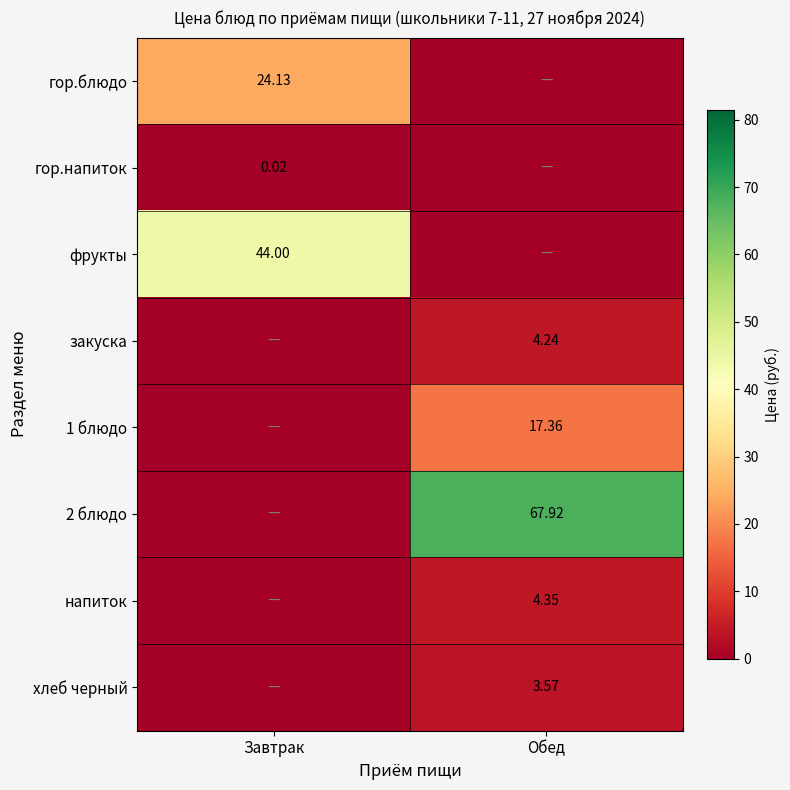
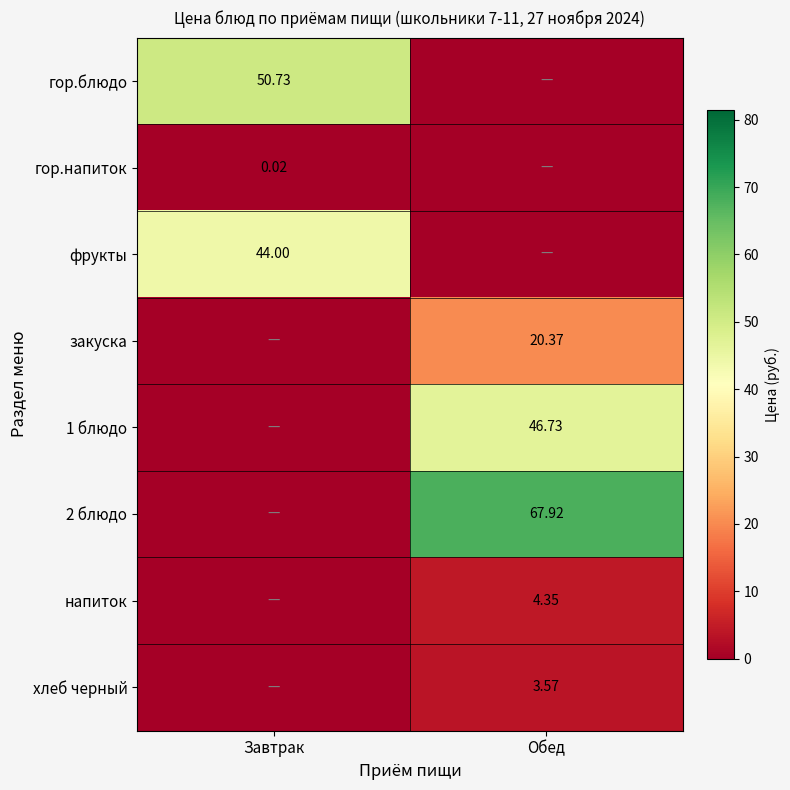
  {
    "гор.блюдо": {
-     "Завтрак": 24.13
+     "Завтрак": 50.73
    },
    "гор.напиток": {
      "Завтрак": 0.02
    },
    "фрукты": {
      "Завтрак": 44.00
    },
    "закуска": {
-     "Обед": 4.24
+     "Обед": 20.37
    },
    "1 блюдо": {
-     "Обед": 17.36
+     "Обед": 46.73
    },
    "2 блюдо": {
      "Обед": 67.92
    },
    "напиток": {
      "Обед": 4.35
    },
    "хлеб черный": {
      "Обед": 3.57
    }
  }
